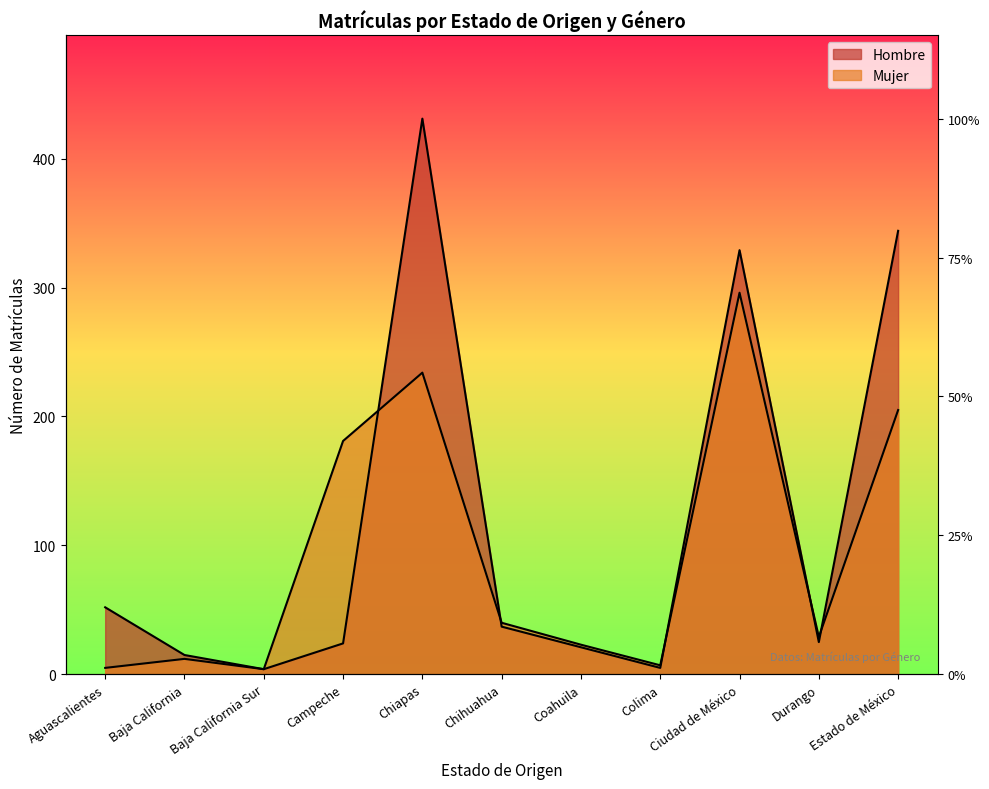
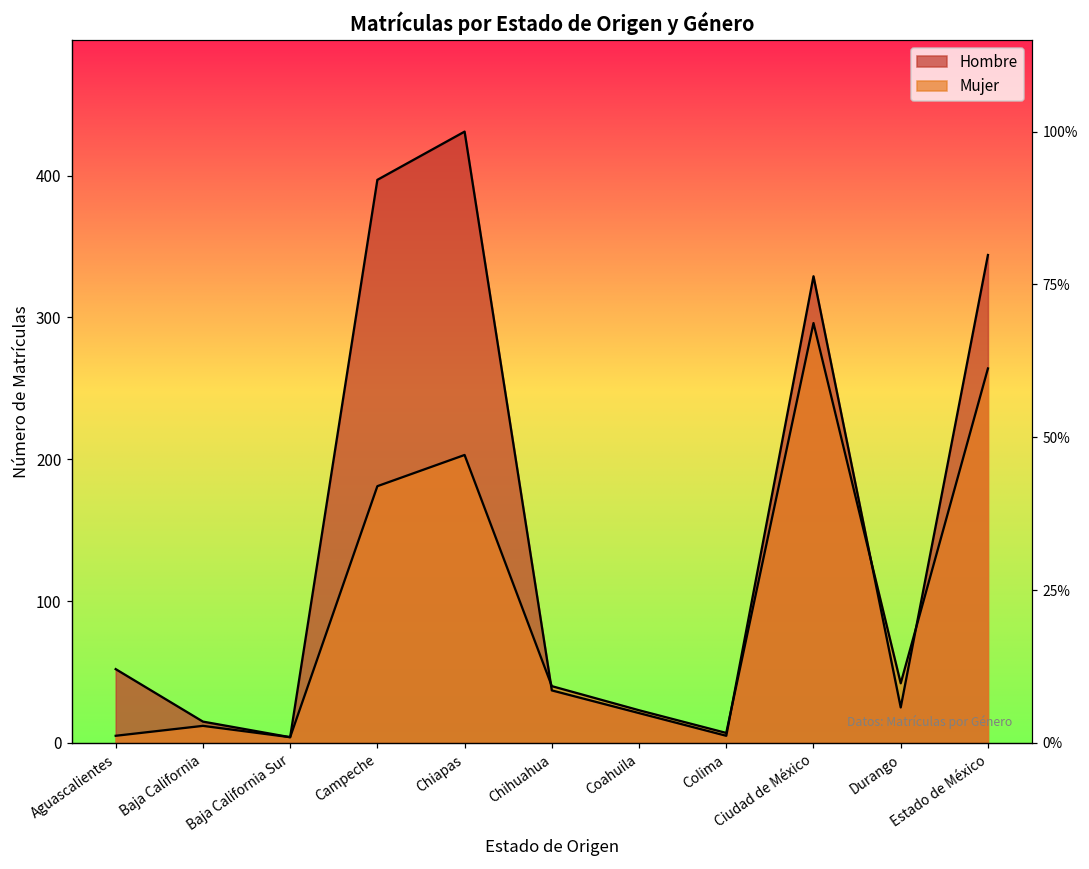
  {
    "Hombre": {
      "Aguascalientes": 52,
      "Baja California": 15,
-     "Campeche": 24,
+     "Campeche": 397,
      "Chiapas": 431,
      "Chihuahua": 37,
      "Coahuila": 21,
      "Colima": 5,
      "Ciudad de México": 329,
      "Durango": 25,
      "Estado de México": 344
    },
    "Mujer": {
      "Aguascalientes": 5,
      "Baja California": 12,
      "Campeche": 181,
-     "Chiapas": 234,
+     "Chiapas": 203,
      "Chihuahua": 40,
      "Coahuila": 23,
      "Colima": 7,
      "Ciudad de México": 296,
-     "Durango": 29,
-     "Estado de México": 205
+     "Durango": 42,
+     "Estado de México": 264
    }
  }
